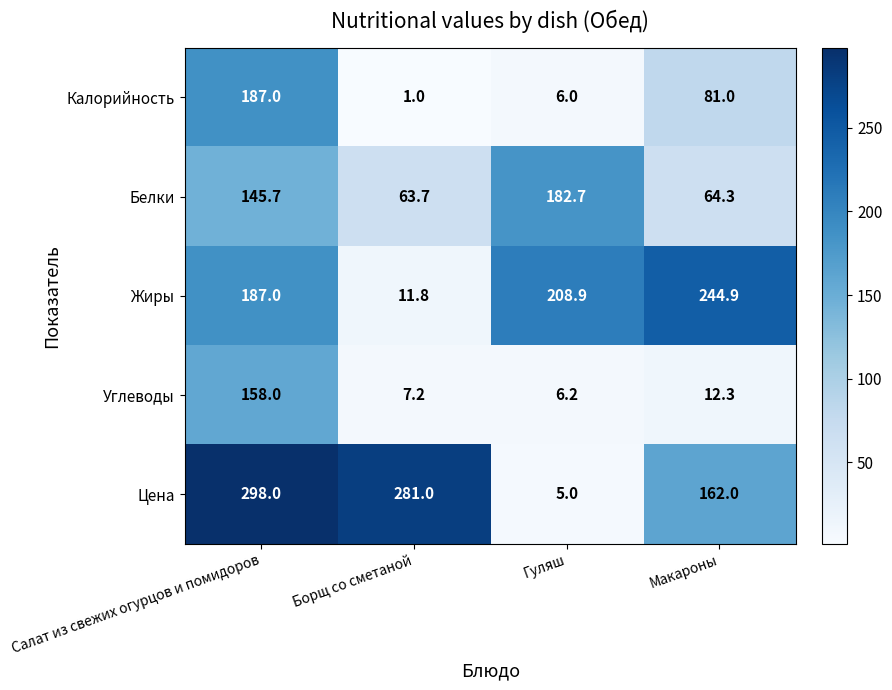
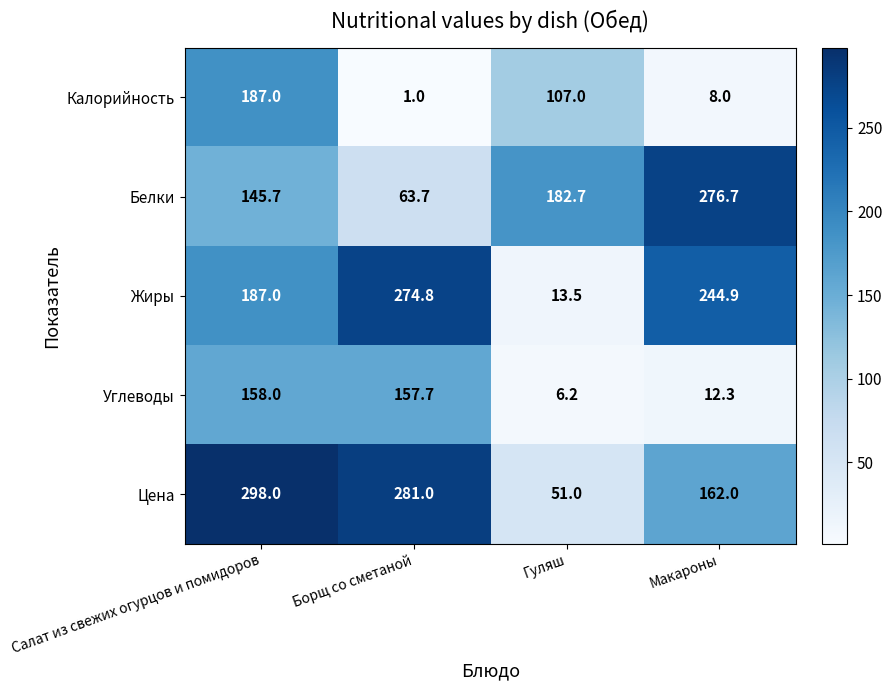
  {
    "Калорийность": {
      "Салат из свежих огурцов и помидоров": 187.0,
      "Борщ со сметаной": 1.0,
-     "Гуляш": 6.0,
-     "Макароны": 81.0
+     "Гуляш": 107.0,
+     "Макароны": 8.0
    },
    "Белки": {
      "Салат из свежих огурцов и помидоров": 145.7,
      "Борщ со сметаной": 63.7,
      "Гуляш": 182.7,
-     "Макароны": 64.3
+     "Макароны": 276.7
    },
    "Жиры": {
      "Салат из свежих огурцов и помидоров": 187.0,
-     "Борщ со сметаной": 11.8,
-     "Гуляш": 208.9,
+     "Борщ со сметаной": 274.8,
+     "Гуляш": 13.5,
      "Макароны": 244.9
    },
    "Углеводы": {
      "Салат из свежих огурцов и помидоров": 158.0,
-     "Борщ со сметаной": 7.2,
+     "Борщ со сметаной": 157.7,
      "Гуляш": 6.2,
      "Макароны": 12.3
    },
    "Цена": {
      "Салат из свежих огурцов и помидоров": 298.0,
      "Борщ со сметаной": 281.0,
-     "Гуляш": 5.0,
+     "Гуляш": 51.0,
      "Макароны": 162.0
    }
  }
